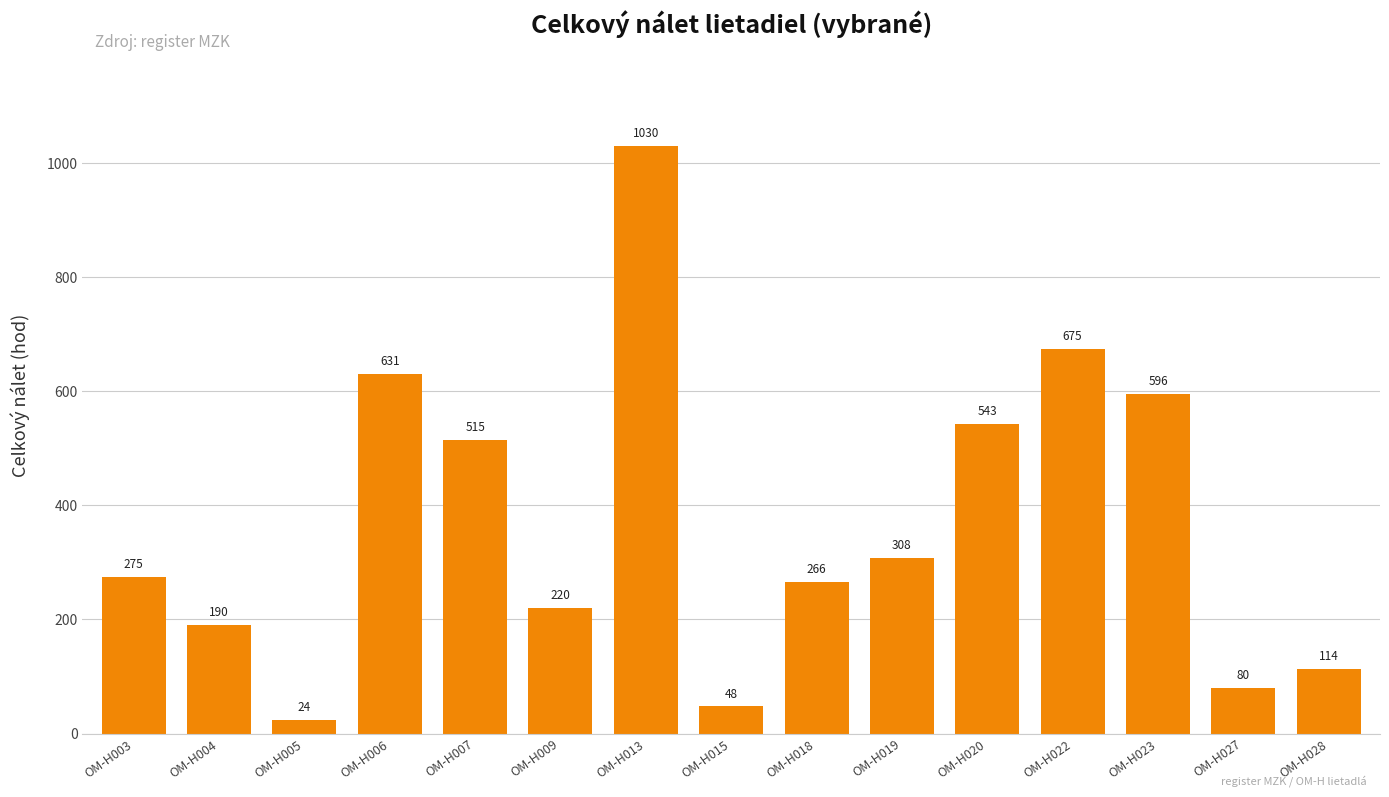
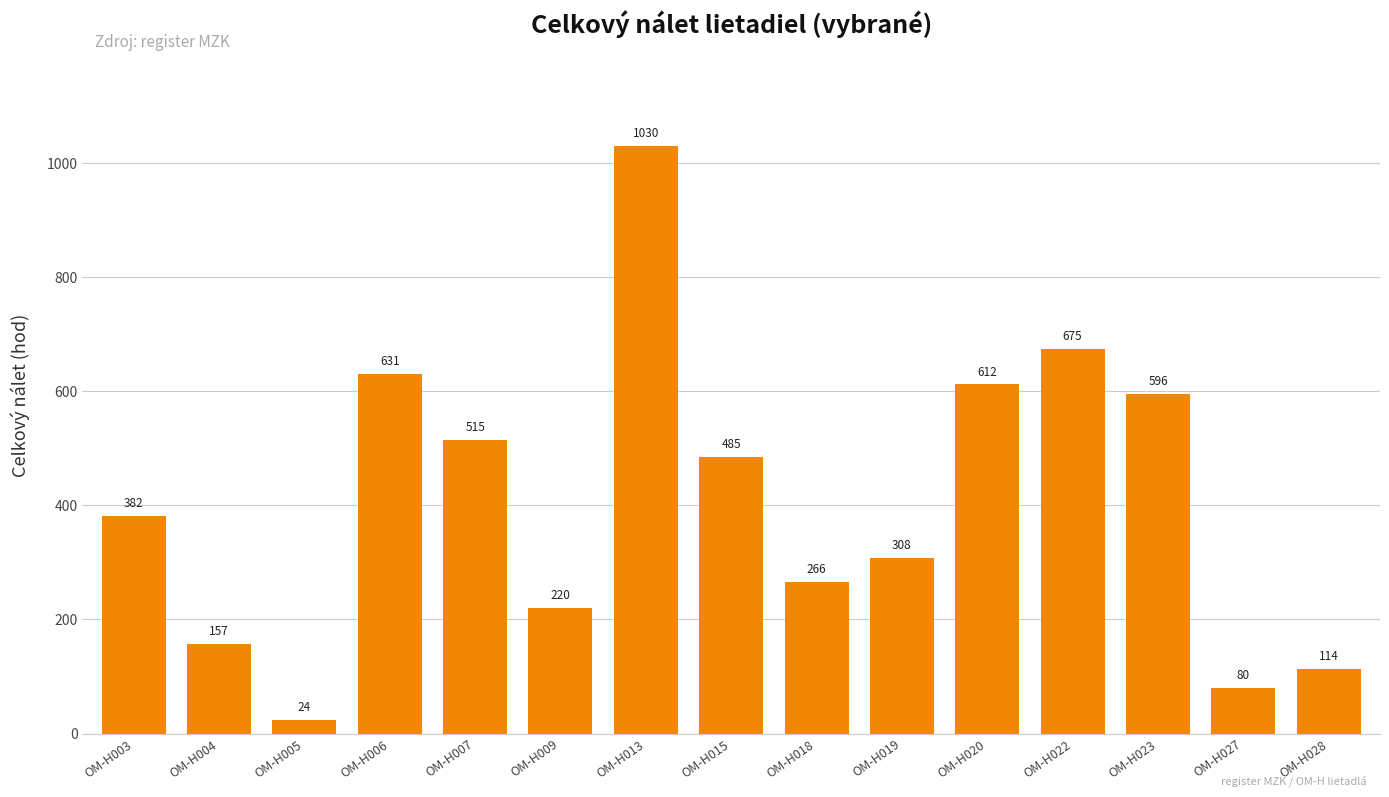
  {
-   "OM-H003": 275,
-   "OM-H004": 190,
+   "OM-H003": 382,
+   "OM-H004": 157,
    "OM-H005": 24,
    "OM-H006": 631,
    "OM-H007": 515,
    "OM-H009": 220,
    "OM-H013": 1030,
-   "OM-H015": 48,
+   "OM-H015": 485,
    "OM-H018": 266,
    "OM-H019": 308,
-   "OM-H020": 543,
+   "OM-H020": 612,
    "OM-H022": 675,
    "OM-H023": 596,
    "OM-H027": 80,
    "OM-H028": 114
  }
